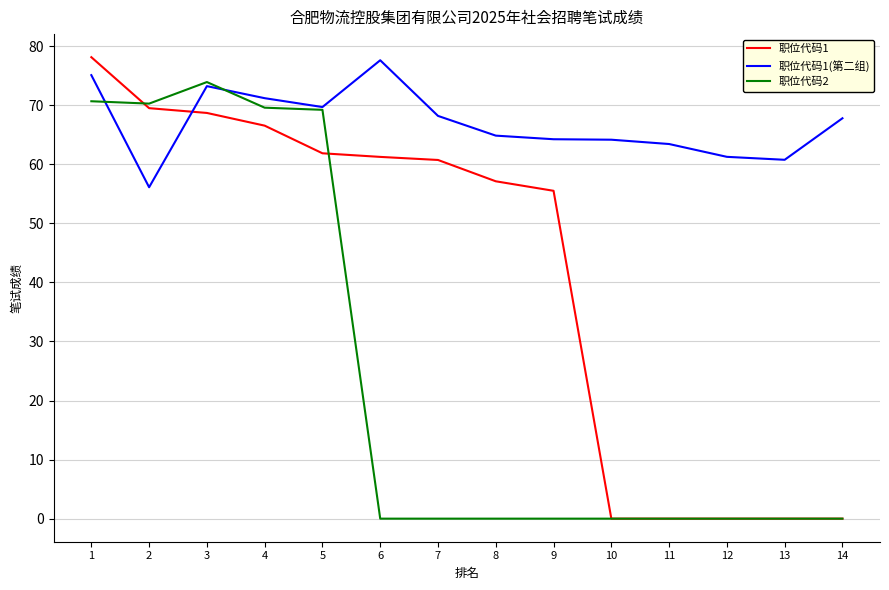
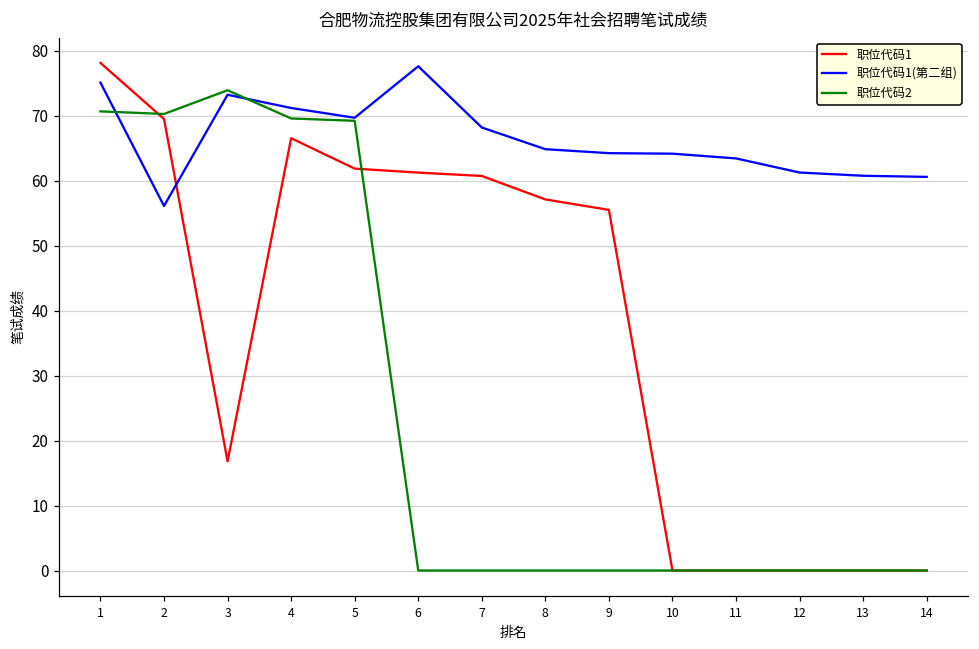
  {
    "职位代码1": {
      "1": 78,
      "2": 69,
-     "3": 69,
+     "3": 17,
      "4": 67,
      "5": 62,
      "6": 61,
      "7": 61,
      "8": 57,
      "9": 56
    },
    "职位代码1(第二组)": {
      "1": 75,
      "2": 56,
      "3": 73,
      "4": 71,
      "5": 70,
      "6": 78,
      "7": 68,
      "8": 65,
      "9": 64,
      "10": 64,
      "11": 63,
      "12": 61,
      "13": 61,
-     "14": 68
+     "14": 61
    },
    "职位代码2": {
      "1": 71,
      "2": 70,
      "3": 74,
      "4": 70,
      "5": 69,
      "6": 0,
      "7": 0,
      "8": 0,
      "9": 0
    }
  }
